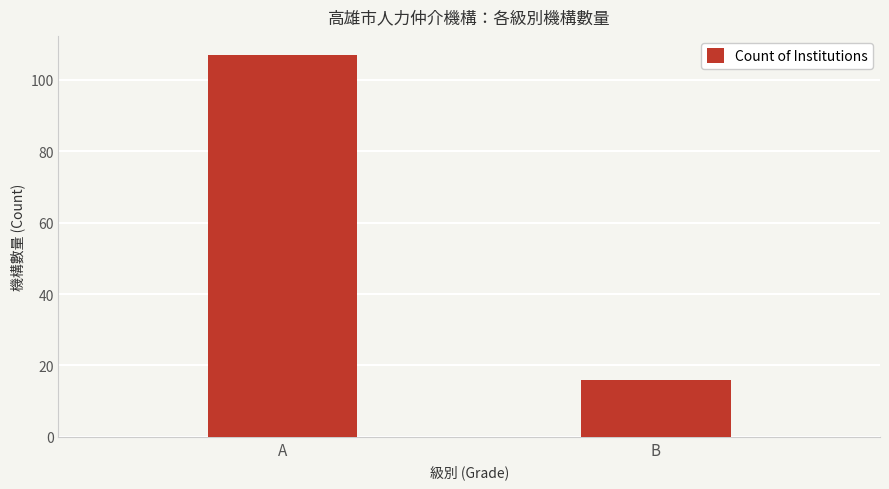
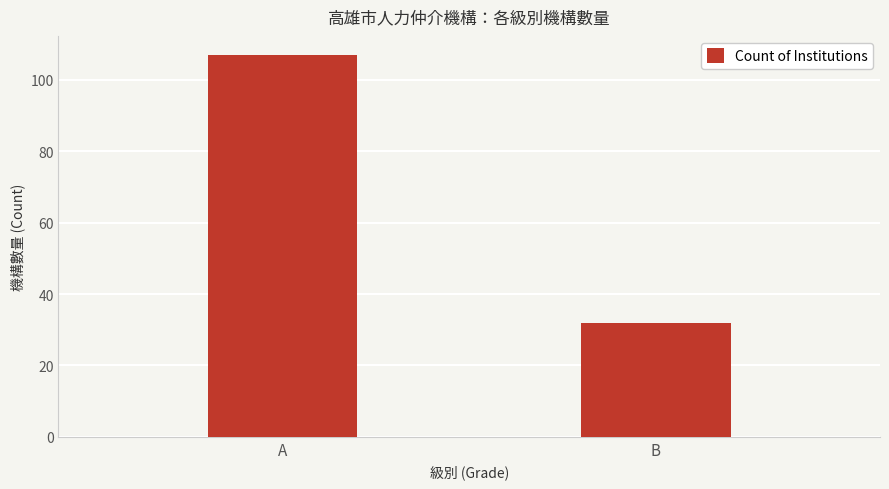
  {
    "A": 107,
-   "B": 16
+   "B": 32
  }
